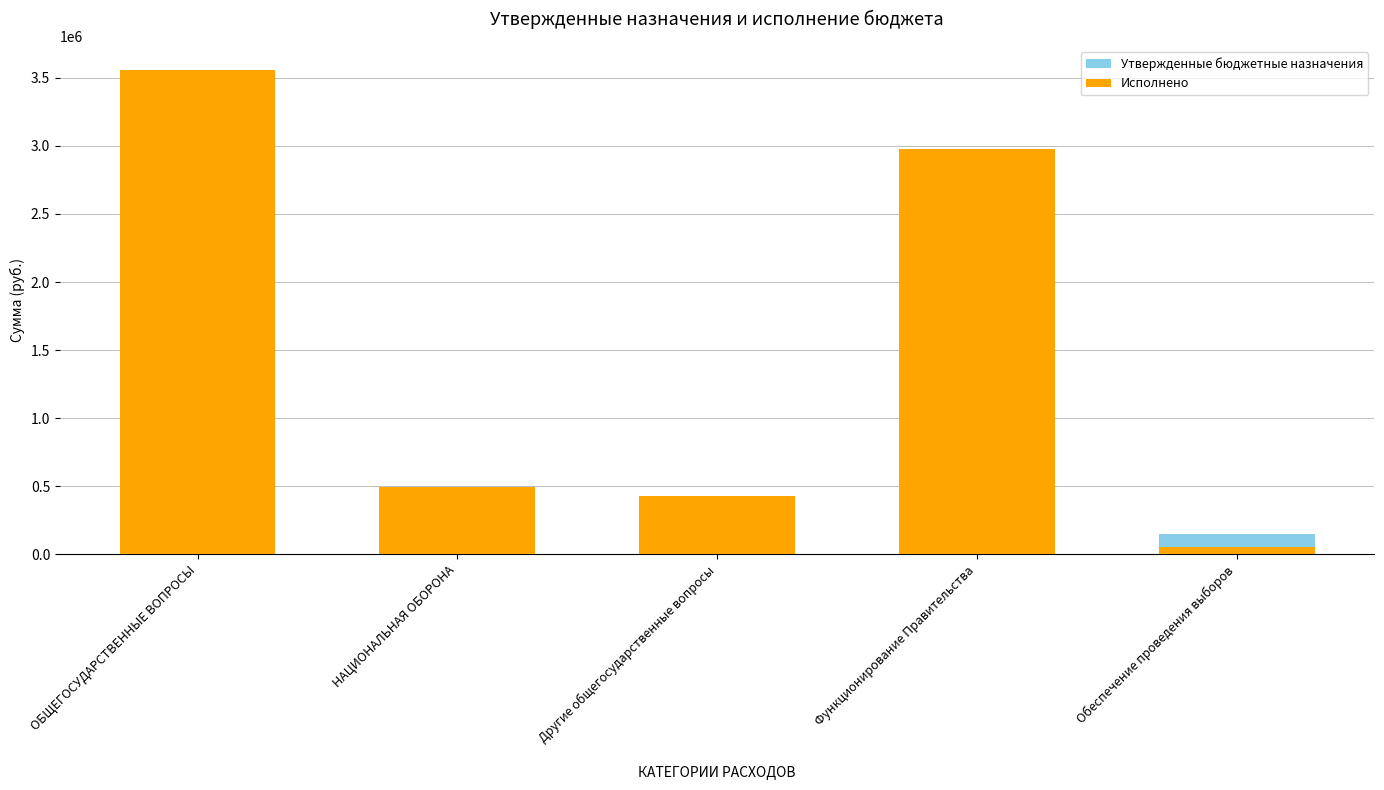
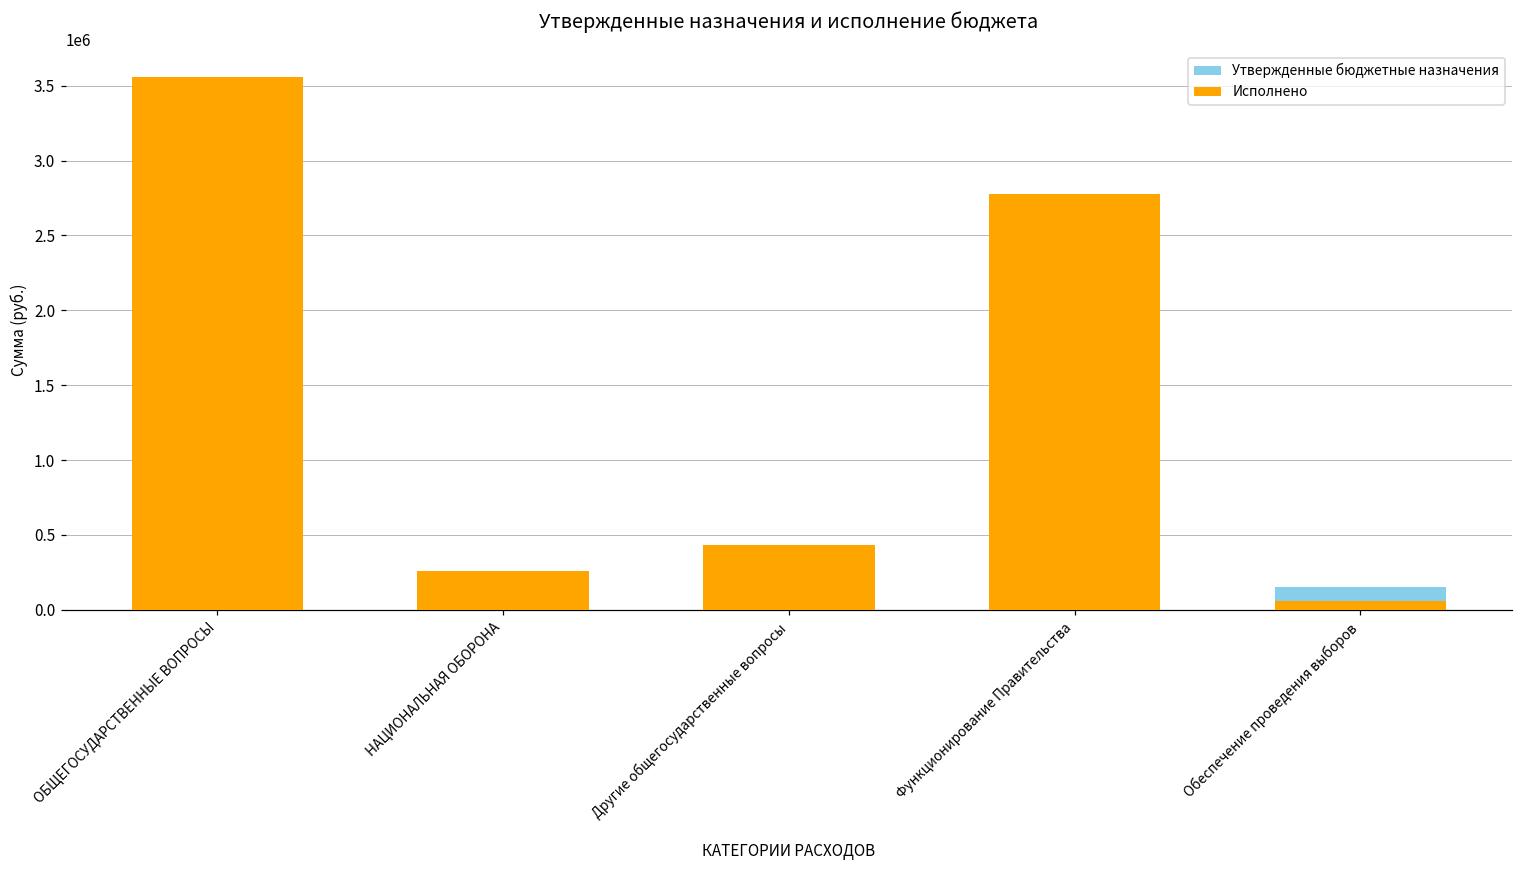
  {
    "Утвержденные бюджетные назначения": {
      "ОБЩЕГОСУДАРСТВЕННЫЕ ВОПРОСЫ": 3560000,
      "Другие общегосударственные вопросы": 430000,
      "Обеспечение проведения выборов": 150000
    },
    "Исполнено": {
      "ОБЩЕГОСУДАРСТВЕННЫЕ ВОПРОСЫ": 3560000,
-     "НАЦИОНАЛЬНАЯ ОБОРОНА": 490000,
+     "НАЦИОНАЛЬНАЯ ОБОРОНА": 260000,
      "Другие общегосударственные вопросы": 430000,
-     "Функционирование Правительства": 2980000
+     "Функционирование Правительства": 2780000
    }
  }
